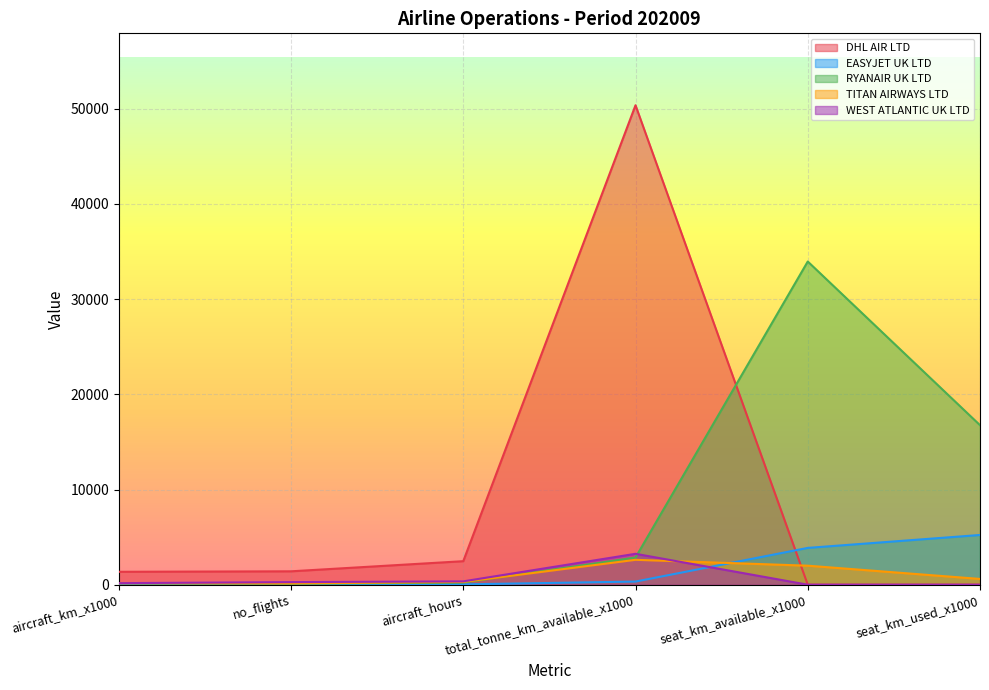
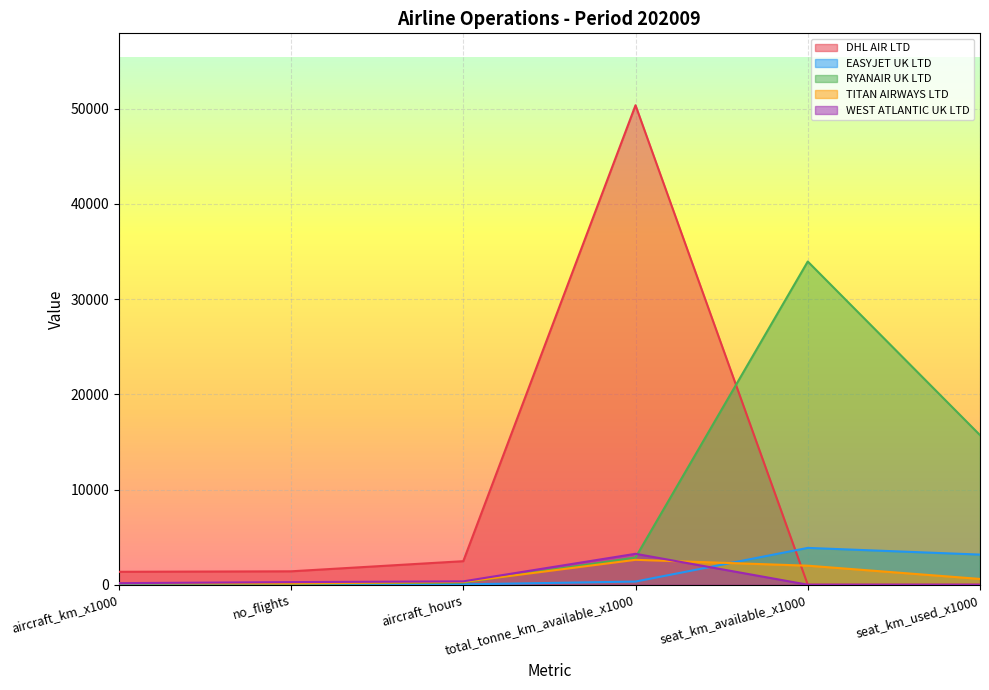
  {
    "DHL AIR LTD": {
      "aircraft_km_x1000": 1000,
      "no_flights": 1000,
      "aircraft_hours": 2000,
      "total_tonne_km_available_x1000": 50000
    },
    "EASYJET UK LTD": {
      "total_tonne_km_available_x1000": 0,
      "seat_km_available_x1000": 4000,
-     "seat_km_used_x1000": 5000
+     "seat_km_used_x1000": 3000
    },
    "RYANAIR UK LTD": {
      "seat_km_available_x1000": 34000,
-     "seat_km_used_x1000": 17000
+     "seat_km_used_x1000": 16000
    },
    "TITAN AIRWAYS LTD": {
      "seat_km_available_x1000": 2000,
      "seat_km_used_x1000": 1000
    },
    "WEST ATLANTIC UK LTD": {
      "total_tonne_km_available_x1000": 3000
    }
  }
